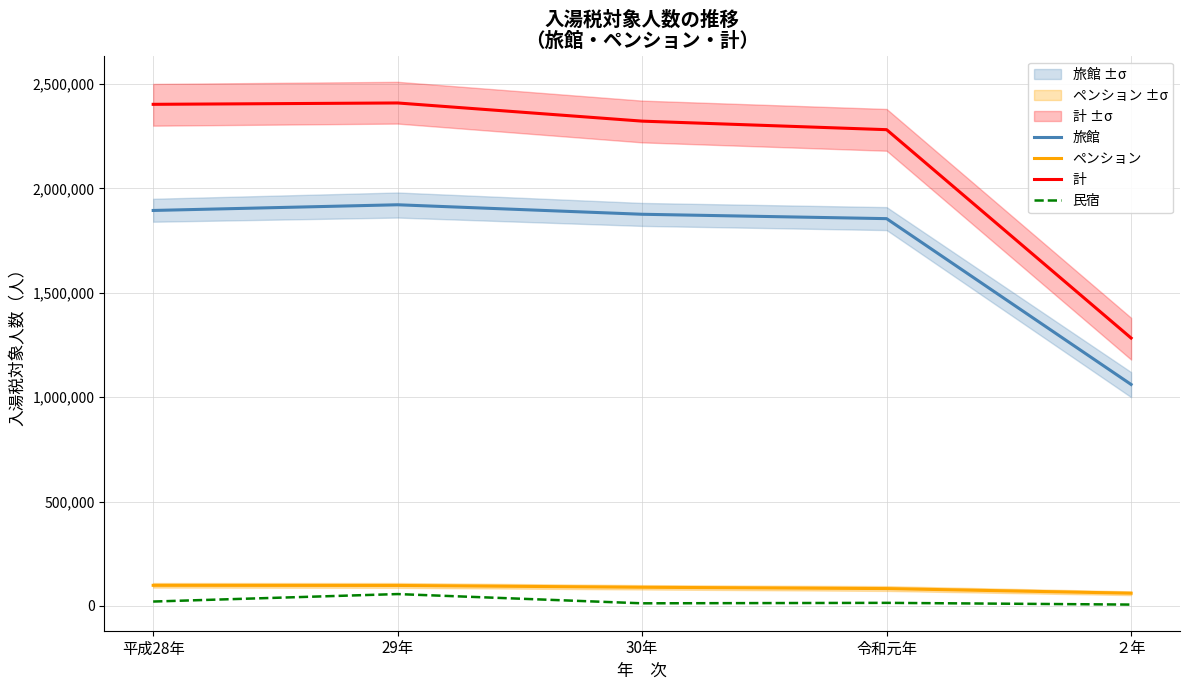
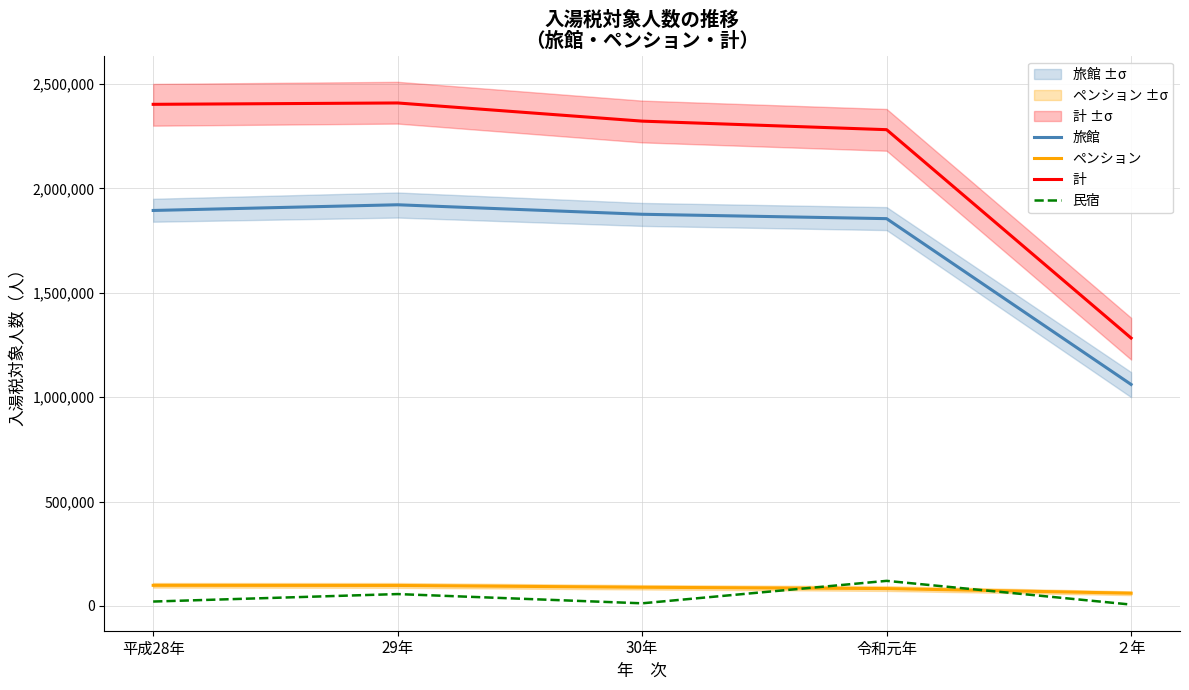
  {
    "民宿": {
      "平成28年": "20,000",
      "29年": "60,000",
      "30年": "10,000",
-     "令和元年": "10,000",
+     "令和元年": "120,000",
      "２年": "10,000"
    }
  }
